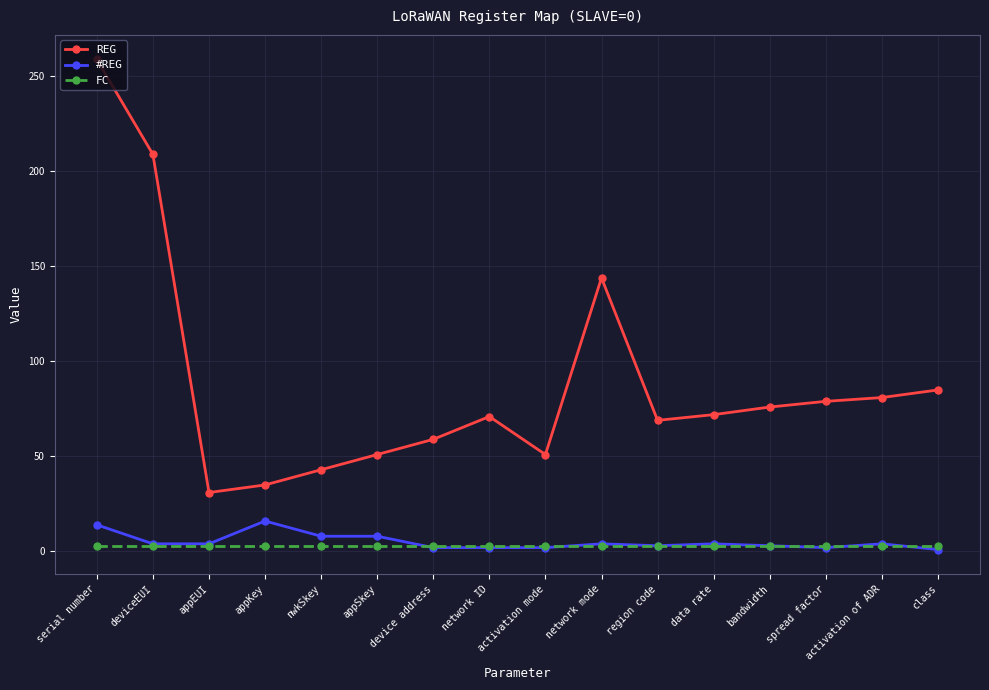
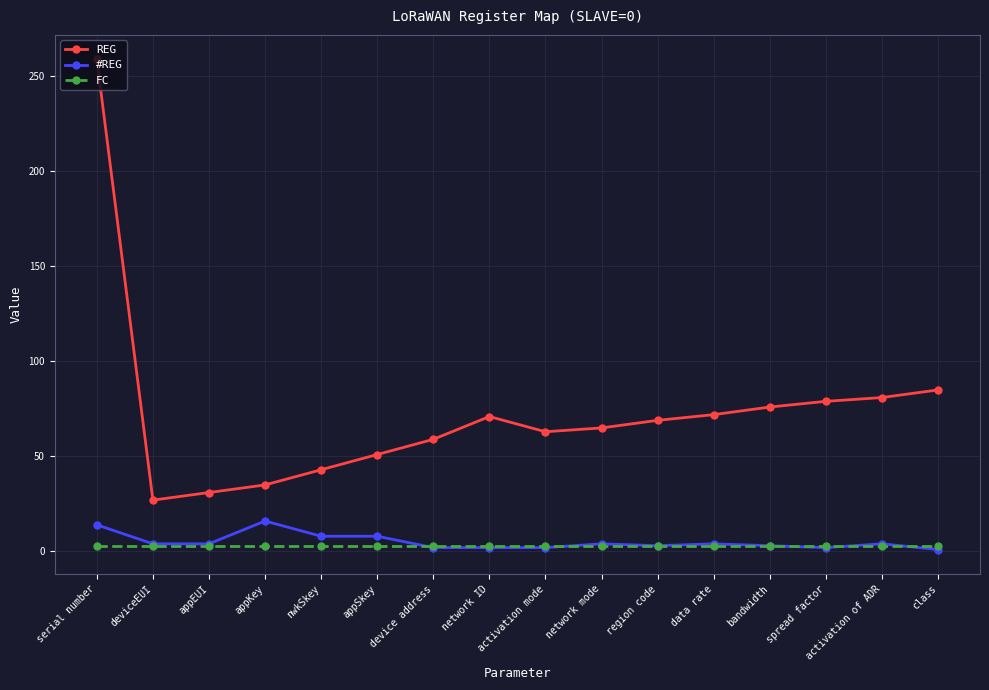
  {
    "REG": {
-     "deviceEUI": 209,
+     "deviceEUI": 27,
      "appEUI": 31,
      "appKey": 35,
      "nwkSkey": 43,
      "appSkey": 51,
      "device address": 59,
      "network ID": 71,
-     "activation mode": 51,
-     "network mode": 144,
+     "activation mode": 63,
+     "network mode": 65,
      "region code": 69,
      "data rate": 72,
      "bandwidth": 76,
      "spread factor": 79,
      "activation of ADR": 81,
      "class": 85
    },
    "#REG": {
      "serial number": 14,
      "appKey": 16,
      "nwkSkey": 8,
      "appSkey": 8,
      "class": 1
    },
    "FC": {
      "serial number": 3,
      "appKey": 3,
      "nwkSkey": 3,
      "appSkey": 3,
      "class": 3
    }
  }
